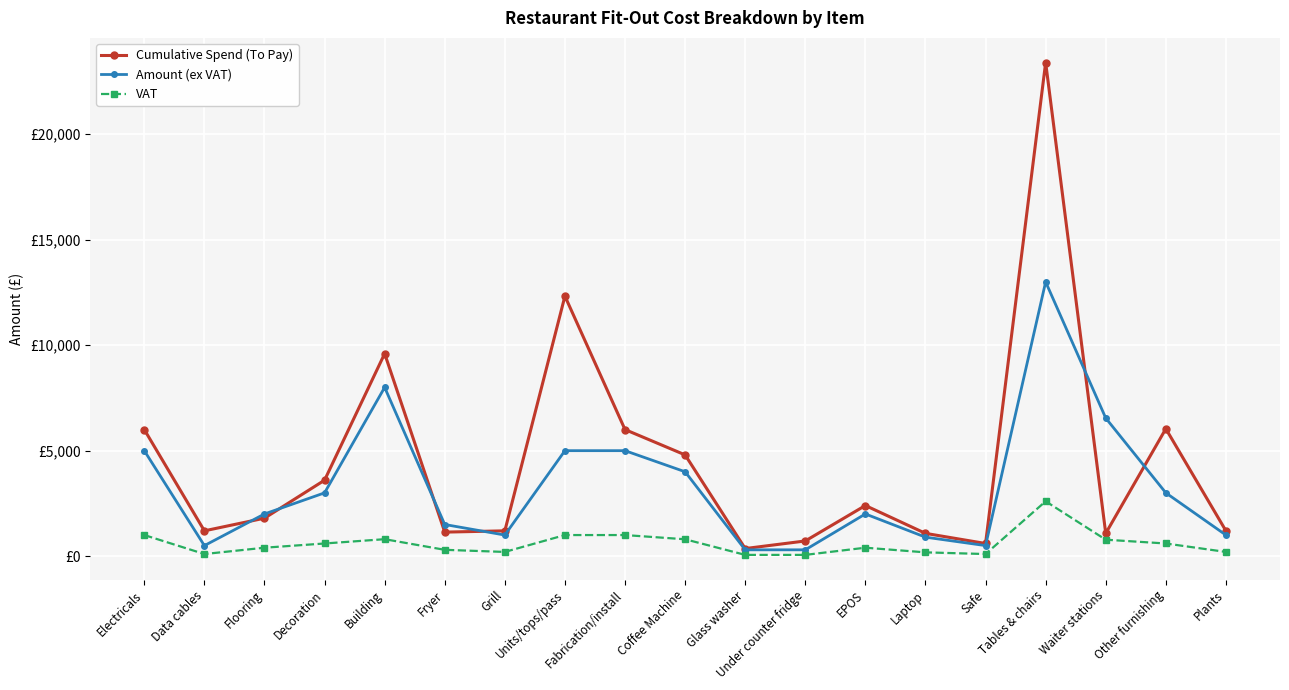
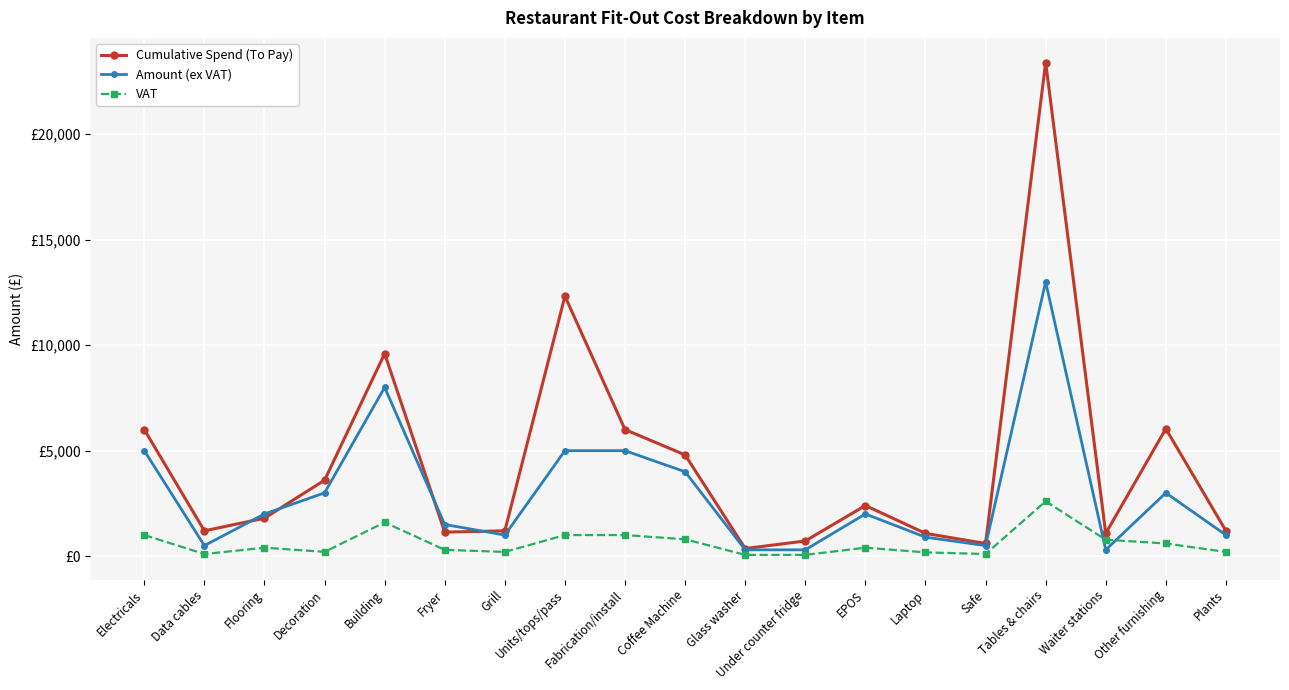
  {
    "Cumulative Spend (To Pay)": {
      "Electricals": "£6,000",
      "Data cables": "£1,200",
      "Flooring": "£1,800",
      "Decoration": "£3,600",
      "Building": "£9,600",
      "Fryer": "£1,100",
      "Grill": "£1,200",
      "Units/tops/pass": "£12,300",
      "Fabrication/install": "£6,000",
      "Coffee Machine": "£4,800",
      "Under counter fridge": "£700",
      "EPOS": "£2,400",
      "Laptop": "£1,100",
      "Tables & chairs": "£23,400",
      "Waiter stations": "£1,100",
      "Other furnishing": "£6,000",
      "Plants": "£1,200"
    },
    "Amount (ex VAT)": {
      "Electricals": "£5,000",
      "Data cables": "£500",
      "Flooring": "£2,000",
      "Decoration": "£3,000",
      "Building": "£8,000",
      "Fryer": "£1,500",
      "Grill": "£1,000",
      "Units/tops/pass": "£5,000",
      "Fabrication/install": "£5,000",
      "Coffee Machine": "£4,000",
      "Under counter fridge": "£300",
      "EPOS": "£2,000",
      "Laptop": "£900",
      "Tables & chairs": "£13,000",
-     "Waiter stations": "£6,500",
+     "Waiter stations": "£300",
      "Other furnishing": "£3,000",
      "Plants": "£1,000"
    },
    "VAT": {
      "Electricals": "£1,000",
      "Data cables": "£100",
      "Flooring": "£400",
-     "Decoration": "£600",
-     "Building": "£800",
+     "Decoration": "£200",
+     "Building": "£1,600",
      "Fryer": "£300",
      "Grill": "£200",
      "Units/tops/pass": "£1,000",
      "Fabrication/install": "£1,000",
      "Coffee Machine": "£800",
      "Glass washer": "£100",
      "Under counter fridge": "£100",
      "EPOS": "£400",
      "Laptop": "£200",
      "Safe": "£100",
      "Tables & chairs": "£2,600",
      "Waiter stations": "£800",
      "Other furnishing": "£600",
      "Plants": "£200"
    }
  }
